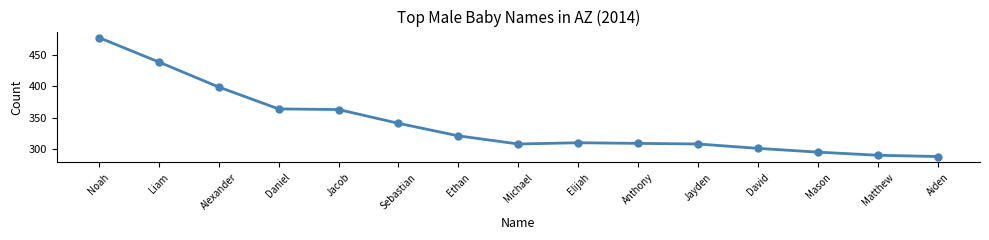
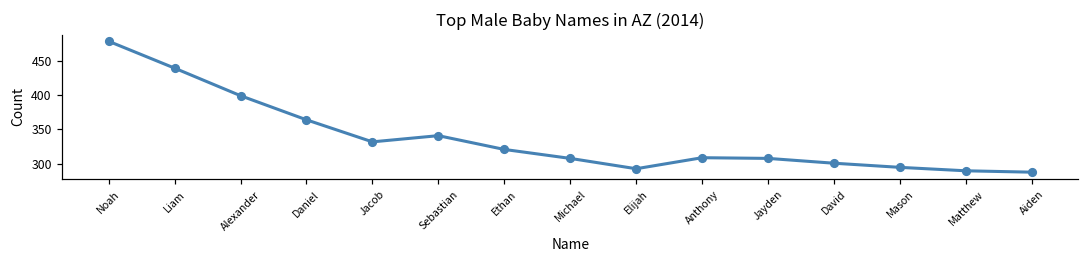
  {
    "Noah": 480,
    "Liam": 440,
    "Alexander": 400,
    "Daniel": 360,
-   "Jacob": 360,
+   "Jacob": 330,
    "Sebastian": 340,
    "Ethan": 320,
    "Michael": 310,
-   "Elijah": 310,
+   "Elijah": 290,
    "Anthony": 310,
    "Jayden": 310,
    "David": 300,
    "Mason": 300,
    "Matthew": 290,
    "Aiden": 290
  }
